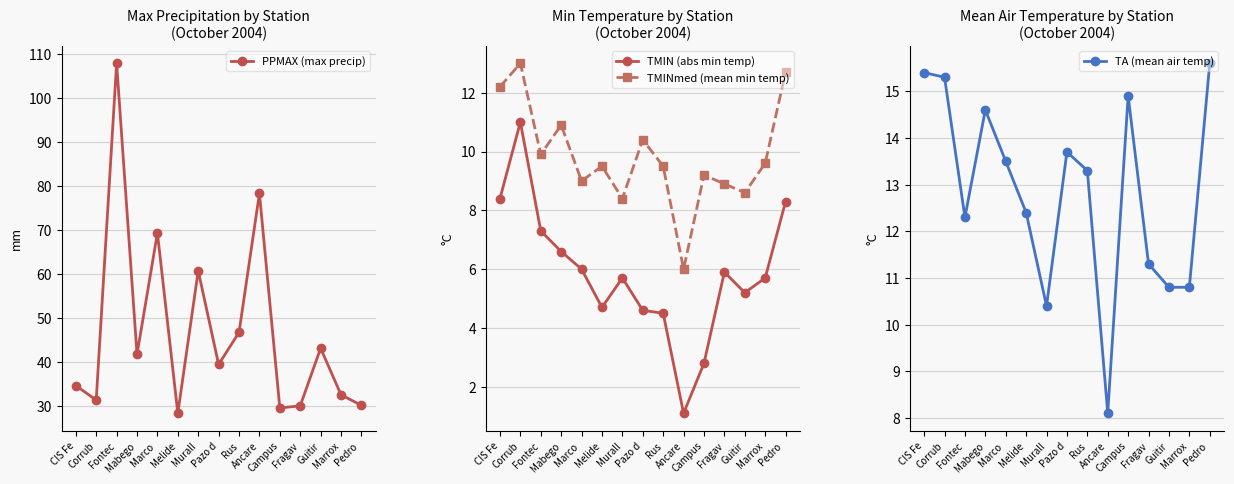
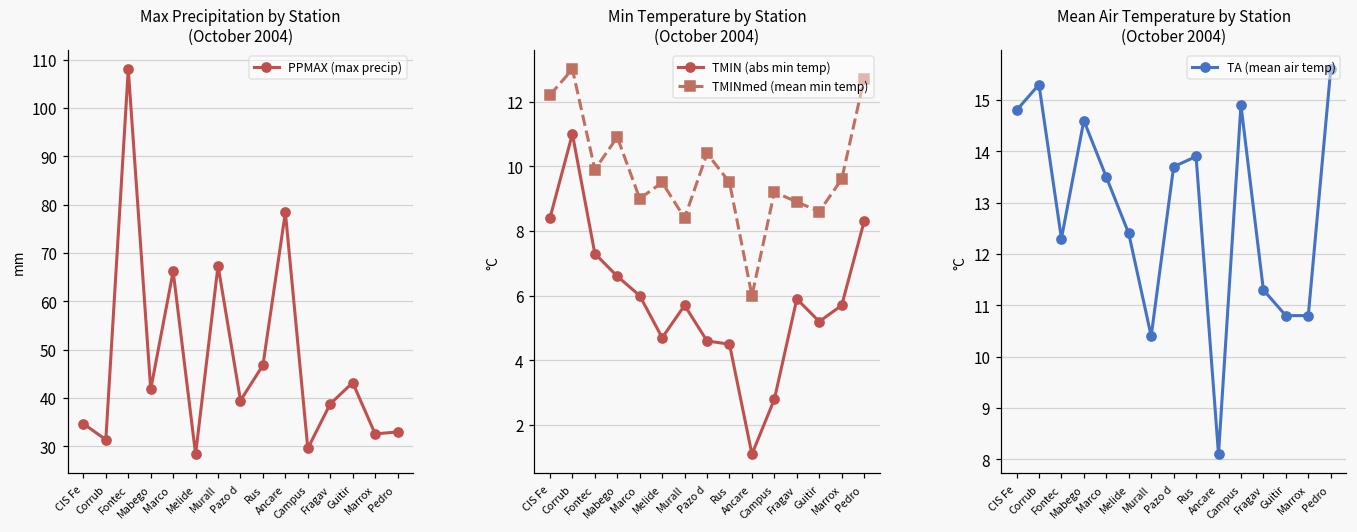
  {
    "Max Precipitation by Station (October 2004)": {
      "CIS Fe": 35,
      "Corrub": 31,
      "Fontec": 108,
      "Mabego": 42,
-     "Marco": 69,
+     "Marco": 66,
      "Melide": 28,
-     "Murall": 61,
+     "Murall": 67,
      "Pazo d": 40,
      "Rus": 47,
      "Ancare": 78,
      "Campus": 30,
-     "Fragav": 30,
+     "Fragav": 39,
      "Guitir": 43,
      "Marrox": 33,
-     "Pedro": 30
+     "Pedro": 33
    },
    "Mean Air Temperature by Station (October 2004)": {
-     "CIS Fe": 15.4,
+     "CIS Fe": 14.8,
      "Corrub": 15.3,
      "Fontec": 12.3,
      "Mabego": 14.6,
      "Marco": 13.5,
      "Melide": 12.4,
      "Murall": 10.4,
      "Pazo d": 13.7,
-     "Rus": 13.3,
+     "Rus": 13.9,
      "Ancare": 8.1,
      "Campus": 14.9,
      "Fragav": 11.3,
      "Guitir": 10.8,
      "Marrox": 10.8
    }
  }
